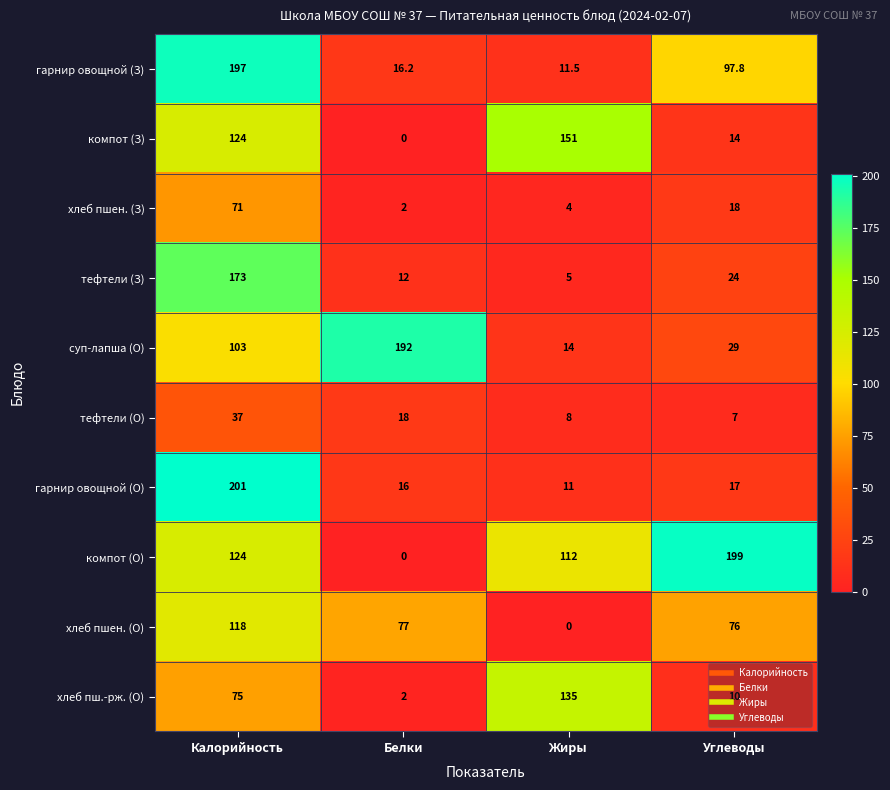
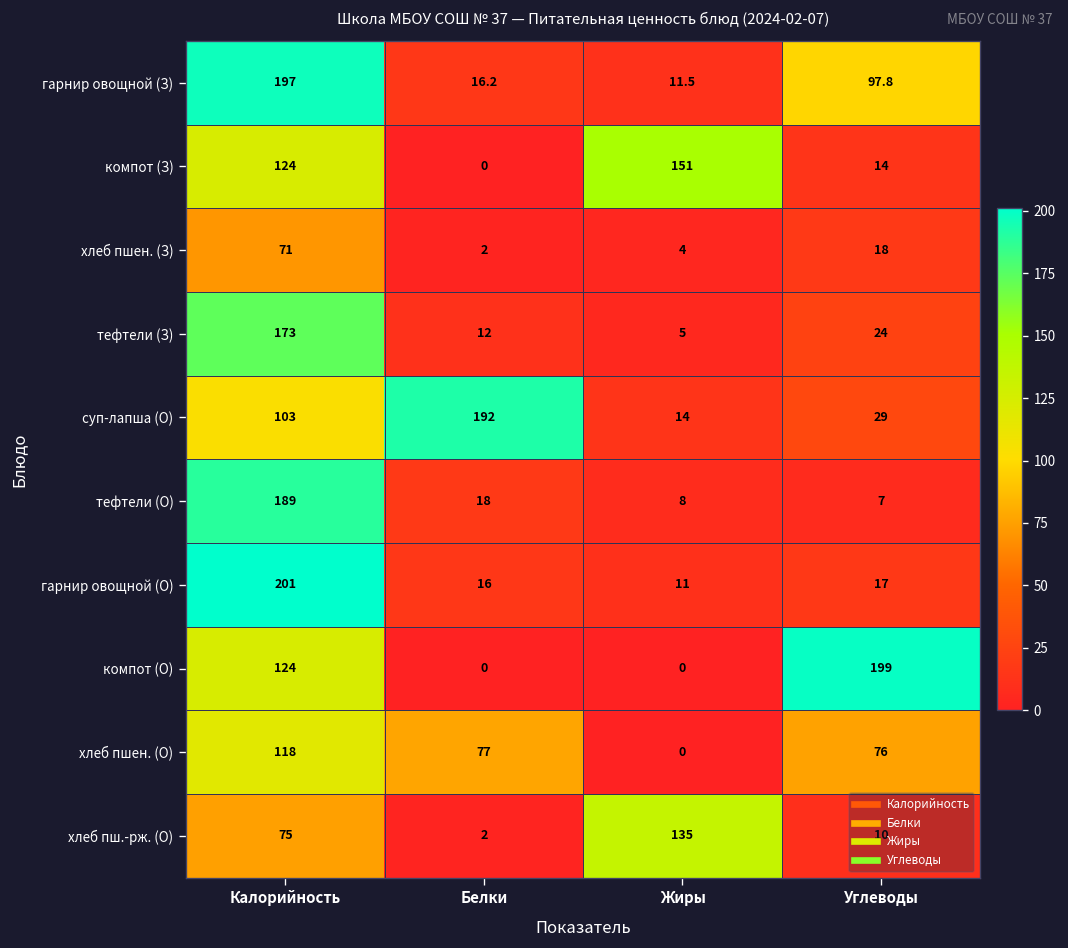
  {
    "гарнир овощной (З)": {
      "Калорийность": 197,
      "Белки": 16.2,
      "Жиры": 11.5,
      "Углеводы": 97.8
    },
    "компот (З)": {
      "Калорийность": 124,
      "Белки": 0,
      "Жиры": 151,
      "Углеводы": 14
    },
    "хлеб пшен. (З)": {
      "Калорийность": 71,
      "Белки": 2,
      "Жиры": 4,
      "Углеводы": 18
    },
    "тефтели (З)": {
      "Калорийность": 173,
      "Белки": 12,
      "Жиры": 5,
      "Углеводы": 24
    },
    "суп-лапша (О)": {
      "Калорийность": 103,
      "Белки": 192,
      "Жиры": 14,
      "Углеводы": 29
    },
    "тефтели (О)": {
-     "Калорийность": 37,
+     "Калорийность": 189,
      "Белки": 18,
      "Жиры": 8,
      "Углеводы": 7
    },
    "гарнир овощной (О)": {
      "Калорийность": 201,
      "Белки": 16,
      "Жиры": 11,
      "Углеводы": 17
    },
    "компот (О)": {
      "Калорийность": 124,
      "Белки": 0,
-     "Жиры": 112,
+     "Жиры": 0,
      "Углеводы": 199
    },
    "хлеб пшен. (О)": {
      "Калорийность": 118,
      "Белки": 77,
      "Жиры": 0,
      "Углеводы": 76
    },
    "хлеб пш.-рж. (О)": {
      "Калорийность": 75,
      "Белки": 2,
      "Жиры": 135
    }
  }
